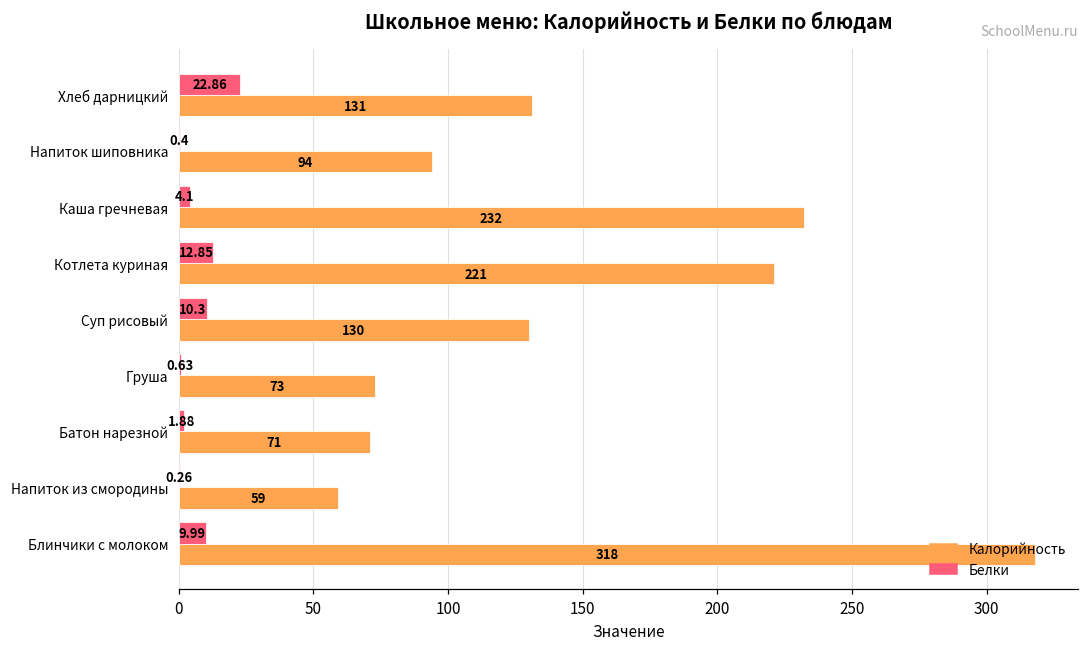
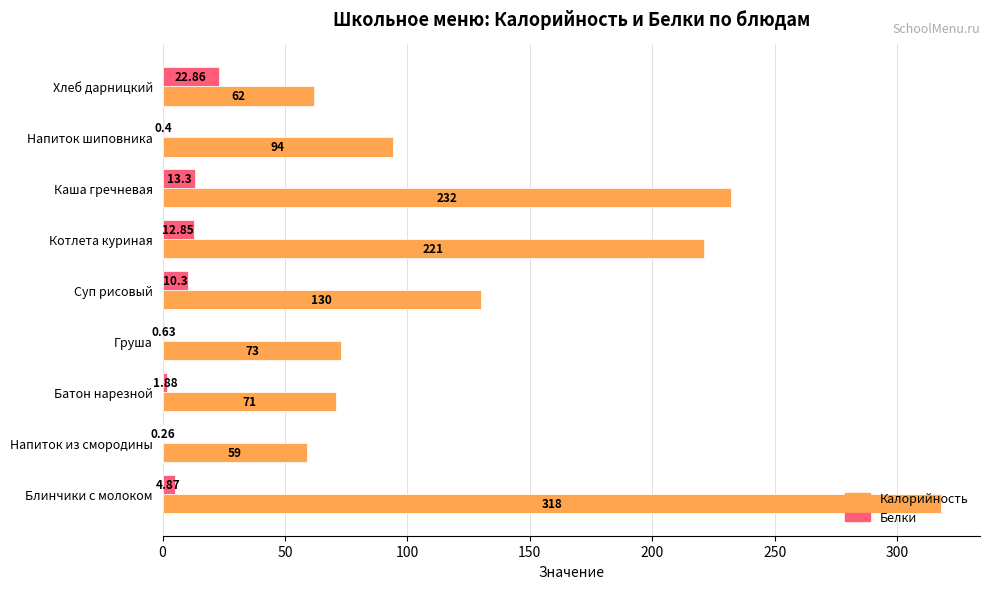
  {
    "Калорийность": {
-     "Хлеб дарницкий": 131,
+     "Хлеб дарницкий": 62,
      "Напиток шиповника": 94,
      "Каша гречневая": 232,
      "Котлета куриная": 221,
      "Суп рисовый": 130,
      "Груша": 73,
      "Батон нарезной": 71,
      "Напиток из смородины": 59,
      "Блинчики с молоком": 318
    },
    "Белки": {
      "Хлеб дарницкий": 22.86,
      "Напиток шиповника": 0.4,
-     "Каша гречневая": 4.1,
+     "Каша гречневая": 13.3,
      "Котлета куриная": 12.85,
      "Суп рисовый": 10.3,
      "Груша": 0.63,
      "Батон нарезной": 1.88,
      "Напиток из смородины": 0.26,
-     "Блинчики с молоком": 9.99
+     "Блинчики с молоком": 4.87
    }
  }
